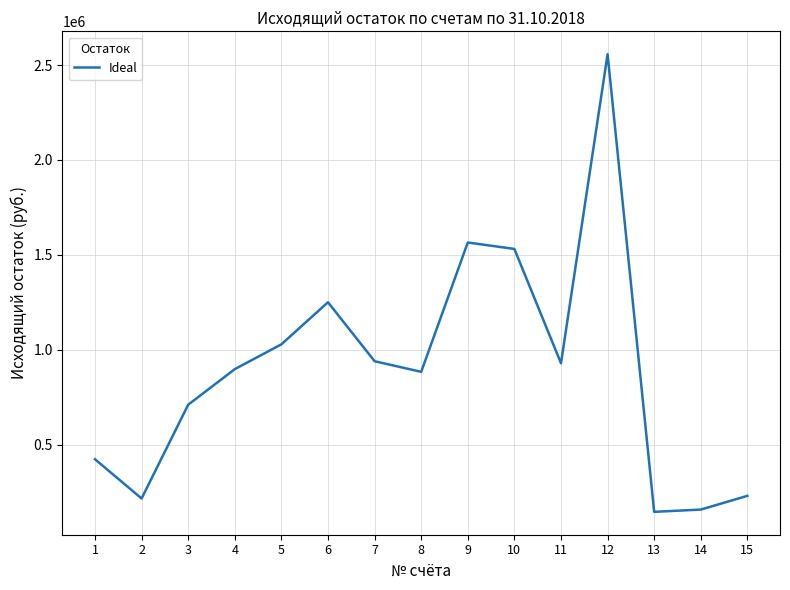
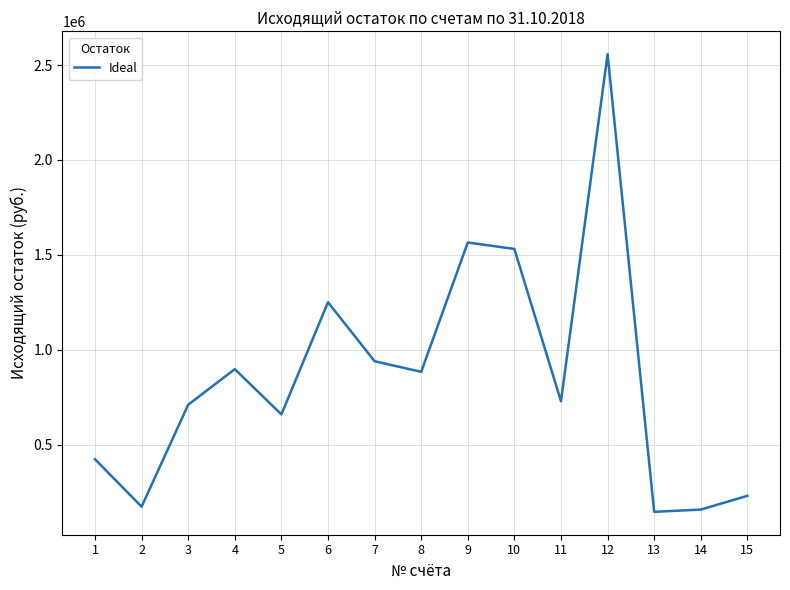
  {
    "1": 420000,
-   "2": 220000,
+   "2": 170000,
    "3": 710000,
    "4": 900000,
-   "5": 1030000,
+   "5": 660000,
    "6": 1250000,
    "7": 940000,
    "8": 880000,
    "9": 1570000,
    "10": 1530000,
-   "11": 930000,
+   "11": 730000,
    "12": 2560000,
    "13": 150000,
    "14": 160000,
    "15": 230000
  }
